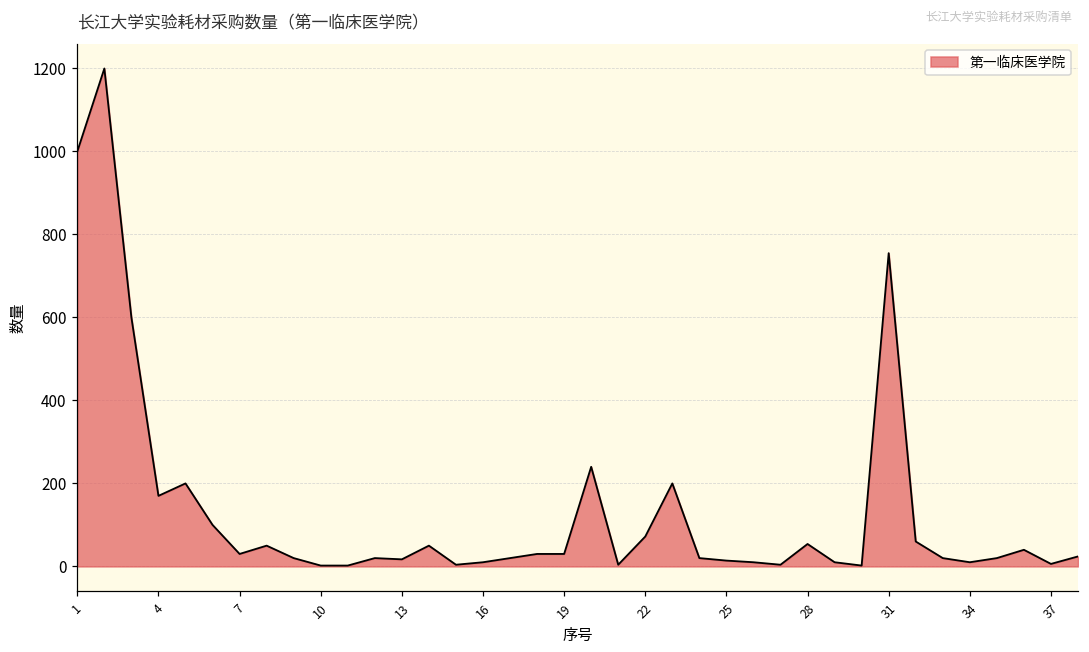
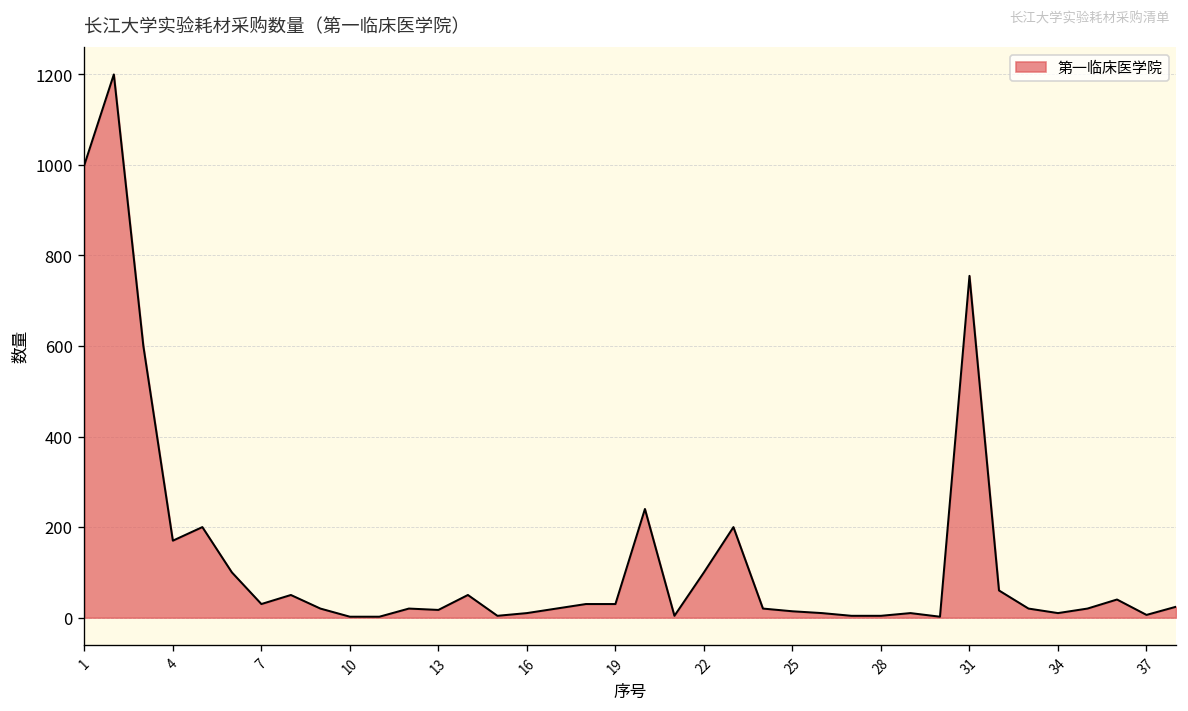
  {
    "1": 1000,
    "4": 170,
    "7": 30,
    "10": 0,
    "13": 20,
    "16": 10,
    "19": 30,
-   "22": 70,
+   "22": 100,
    "25": 10,
-   "28": 50,
+   "28": 0,
    "31": 760,
    "34": 10,
    "37": 10
  }
